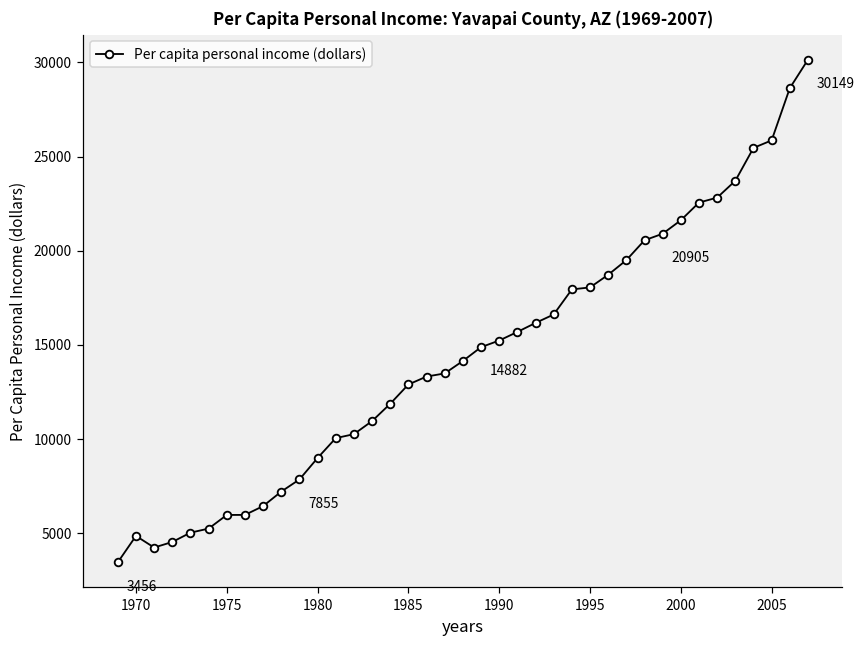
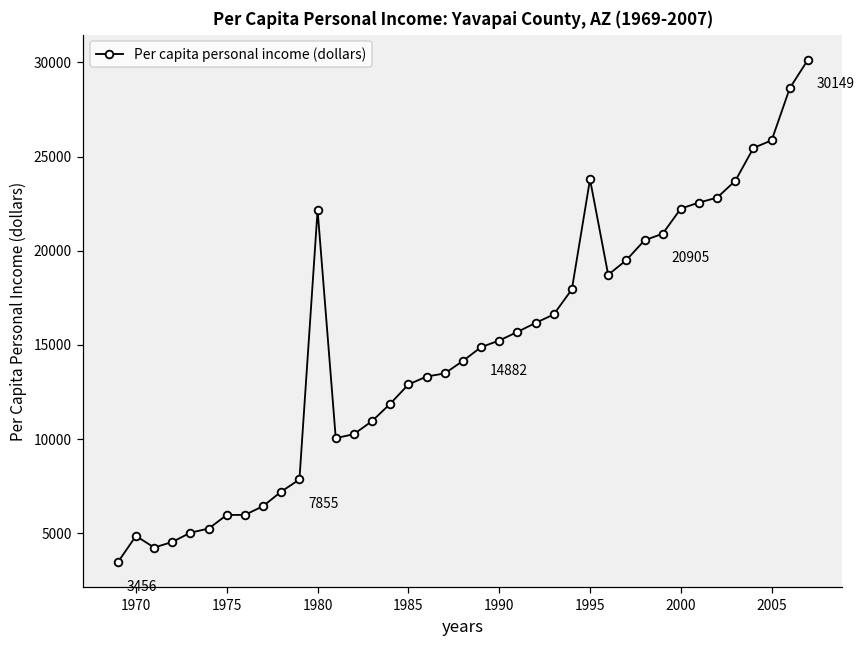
  {
    "1970": 4900,
    "1975": 6000,
-   "1980": 9000,
+   "1980": 22200,
    "1985": 12900,
    "1990": 15200,
-   "1995": 18100,
-   "2000": 21600,
+   "1995": 23800,
+   "2000": 22200,
    "2005": 25900
  }
